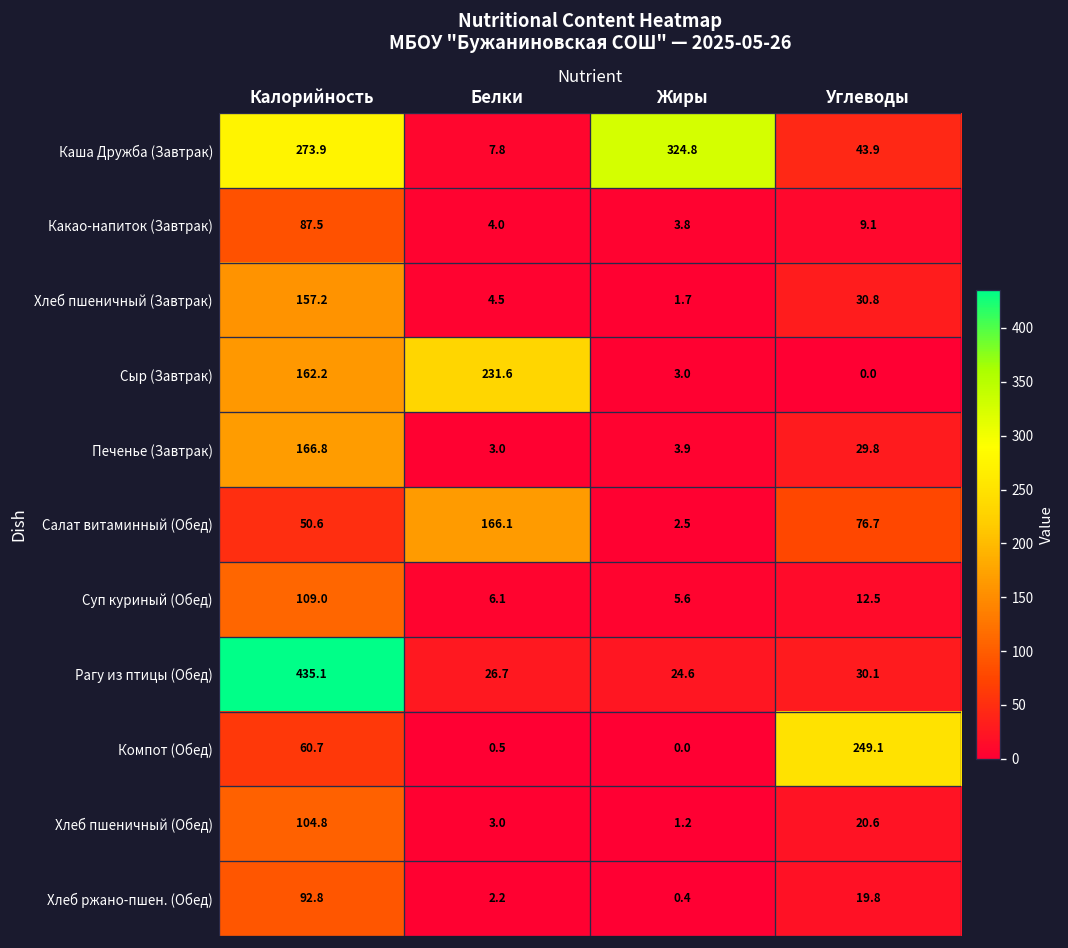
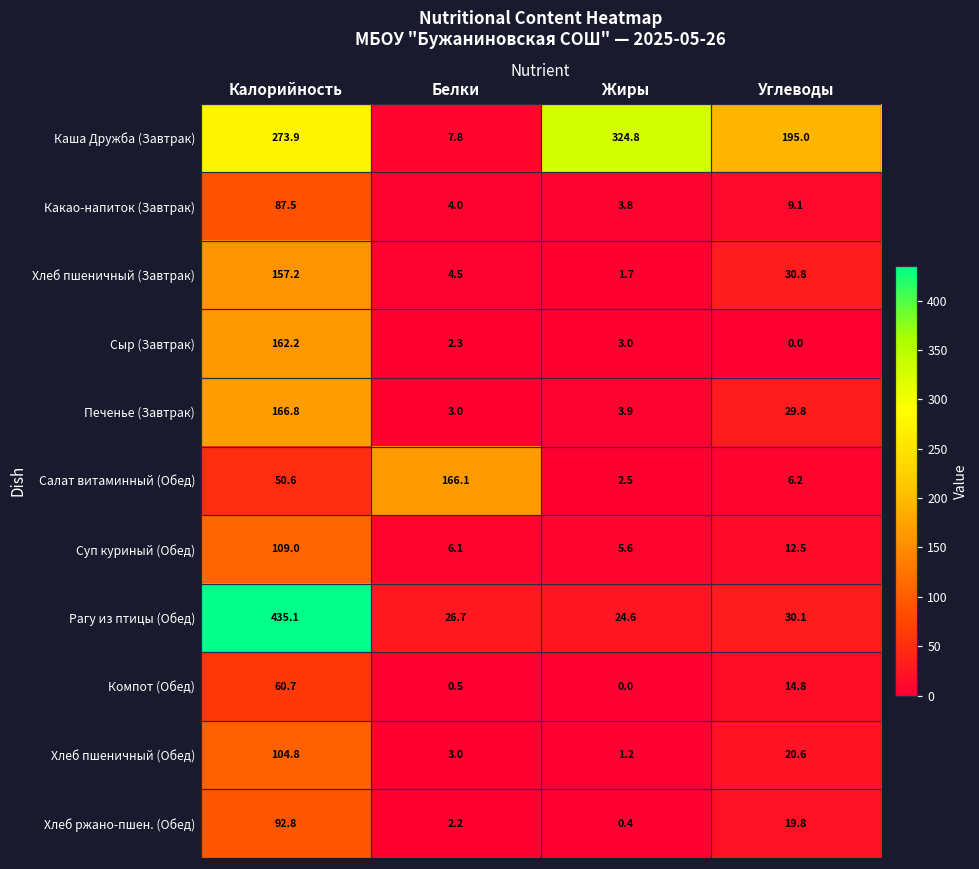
  {
    "Каша Дружба (Завтрак)": {
      "Калорийность": 273.9,
      "Белки": 7.8,
      "Жиры": 324.8,
-     "Углеводы": 43.9
+     "Углеводы": 195.0
    },
    "Какао-напиток (Завтрак)": {
      "Калорийность": 87.5,
      "Белки": 4.0,
      "Жиры": 3.8,
      "Углеводы": 9.1
    },
    "Хлеб пшеничный (Завтрак)": {
      "Калорийность": 157.2,
      "Белки": 4.5,
      "Жиры": 1.7,
      "Углеводы": 30.8
    },
    "Сыр (Завтрак)": {
      "Калорийность": 162.2,
-     "Белки": 231.6,
+     "Белки": 2.3,
      "Жиры": 3.0,
      "Углеводы": 0.0
    },
    "Печенье (Завтрак)": {
      "Калорийность": 166.8,
      "Белки": 3.0,
      "Жиры": 3.9,
      "Углеводы": 29.8
    },
    "Салат витаминный (Обед)": {
      "Калорийность": 50.6,
      "Белки": 166.1,
      "Жиры": 2.5,
-     "Углеводы": 76.7
+     "Углеводы": 6.2
    },
    "Суп куриный (Обед)": {
      "Калорийность": 109.0,
      "Белки": 6.1,
      "Жиры": 5.6,
      "Углеводы": 12.5
    },
    "Рагу из птицы (Обед)": {
      "Калорийность": 435.1,
      "Белки": 26.7,
      "Жиры": 24.6,
      "Углеводы": 30.1
    },
    "Компот (Обед)": {
      "Калорийность": 60.7,
      "Белки": 0.5,
      "Жиры": 0.0,
-     "Углеводы": 249.1
+     "Углеводы": 14.8
    },
    "Хлеб пшеничный (Обед)": {
      "Калорийность": 104.8,
      "Белки": 3.0,
      "Жиры": 1.2,
      "Углеводы": 20.6
    },
    "Хлеб ржано-пшен. (Обед)": {
      "Калорийность": 92.8,
      "Белки": 2.2,
      "Жиры": 0.4,
      "Углеводы": 19.8
    }
  }
